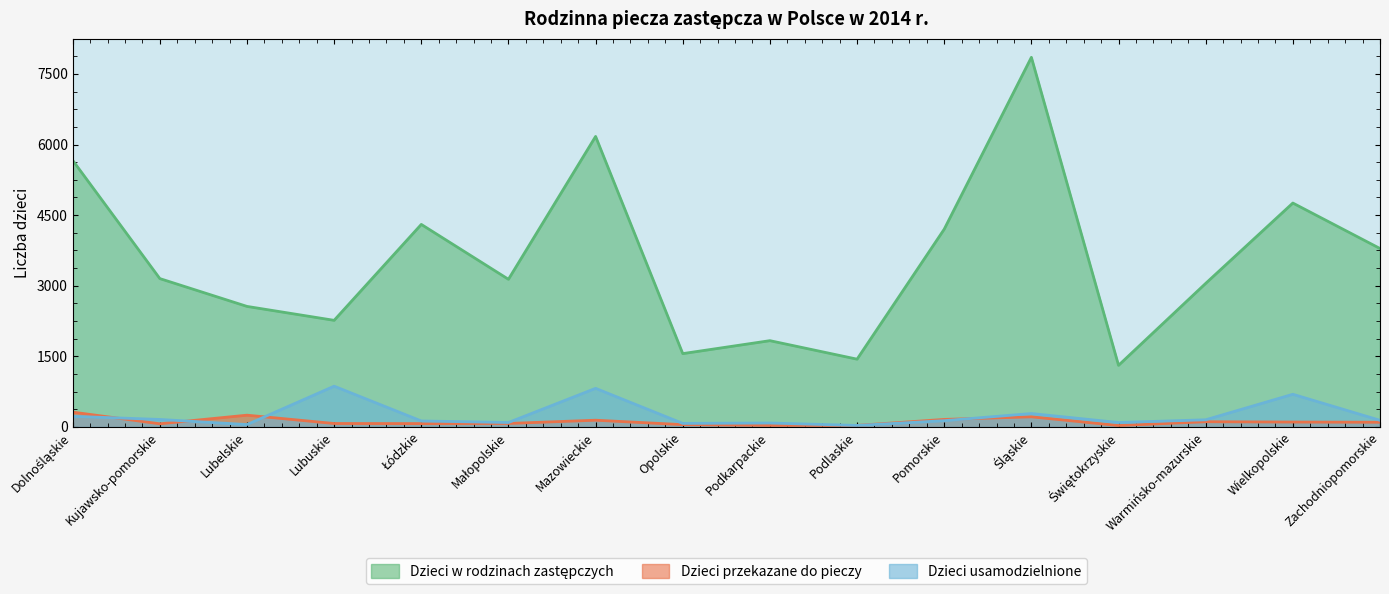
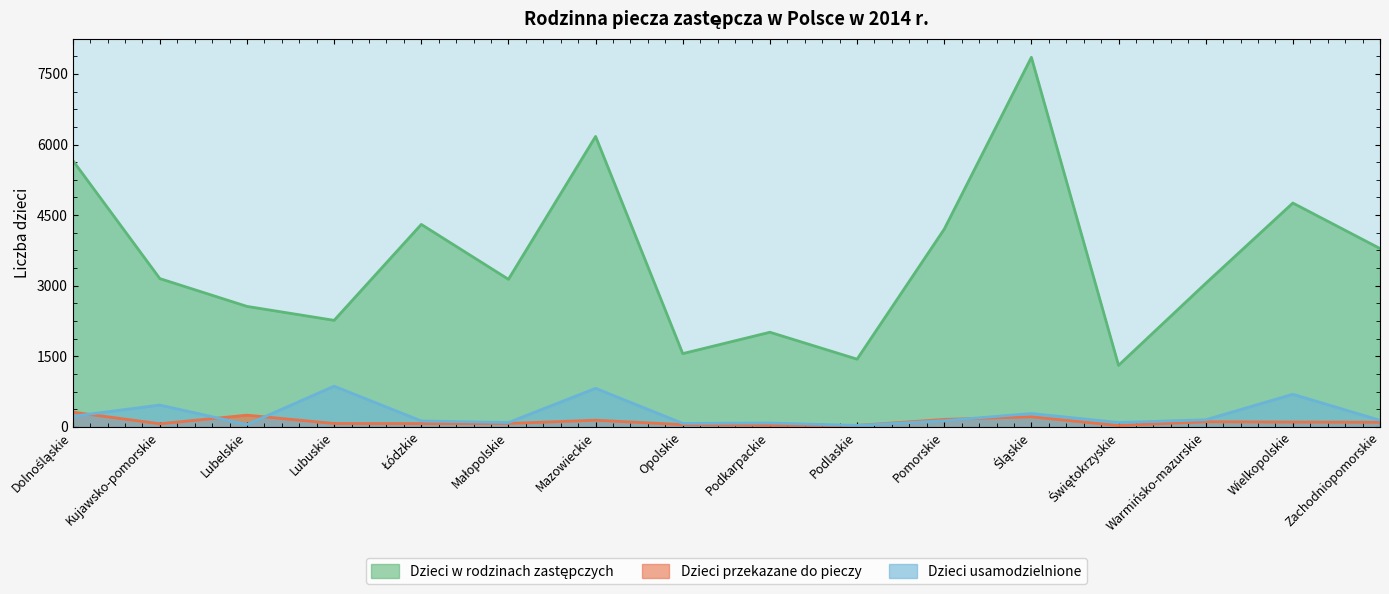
  {
    "Dzieci w rodzinach zastępczych": {
      "Dolnośląskie": 5700,
      "Kujawsko-pomorskie": 3200,
      "Lubelskie": 2600,
      "Lubuskie": 2300,
      "Łódzkie": 4300,
      "Małopolskie": 3100,
      "Mazowieckie": 6200,
      "Opolskie": 1600,
-     "Podkarpackie": 1800,
+     "Podkarpackie": 2000,
      "Podlaskie": 1400,
      "Pomorskie": 4200,
      "Śląskie": 7900,
      "Świętokrzyskie": 1300,
      "Warmińsko-mazurskie": 3100,
      "Wielkopolskie": 4800,
      "Zachodniopomorskie": 3800
    },
    "Dzieci przekazane do pieczy": {
      "Dolnośląskie": 300,
      "Kujawsko-pomorskie": 100,
      "Lubelskie": 300,
      "Lubuskie": 100,
      "Łódzkie": 100,
      "Mazowieckie": 100,
      "Śląskie": 200,
      "Świętokrzyskie": 0,
      "Wielkopolskie": 100
    },
    "Dzieci usamodzielnione": {
      "Dolnośląskie": 200,
-     "Kujawsko-pomorskie": 200,
+     "Kujawsko-pomorskie": 500,
      "Lubelskie": 100,
      "Lubuskie": 900,
      "Łódzkie": 100,
      "Mazowieckie": 800,
      "Śląskie": 300,
      "Świętokrzyskie": 100,
      "Wielkopolskie": 700
    }
  }
